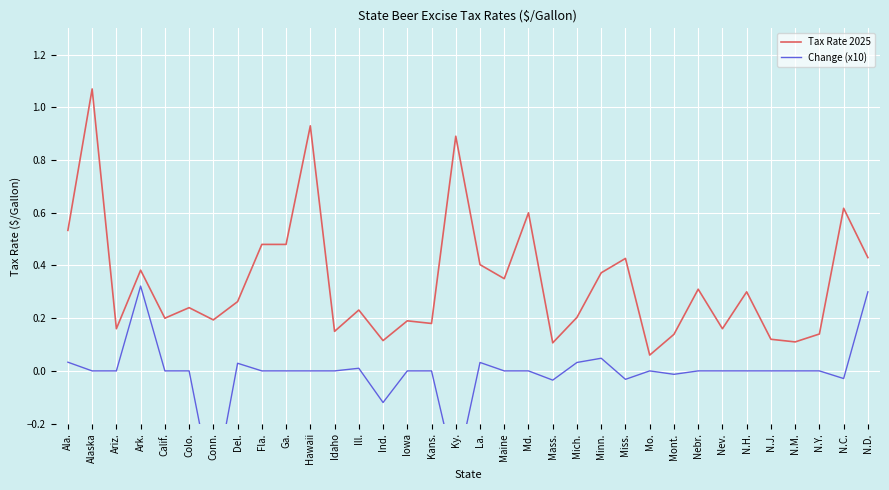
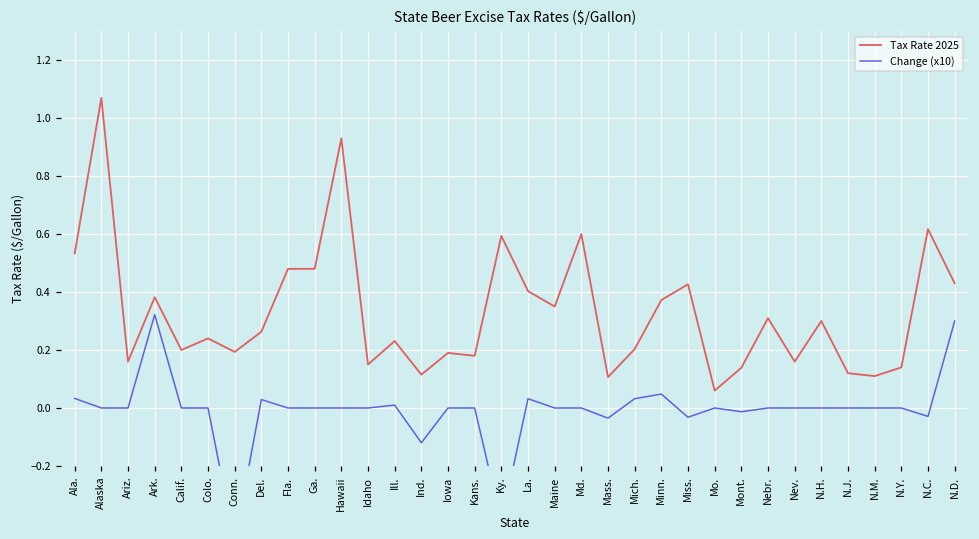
  {
    "Tax Rate 2025": {
      "Ala.": 0.53,
      "Alaska": 1.07,
      "Ariz.": 0.16,
      "Ark.": 0.38,
      "Calif.": 0.20,
      "Colo.": 0.24,
      "Conn.": 0.19,
      "Del.": 0.26,
      "Fla.": 0.48,
      "Ga.": 0.48,
      "Hawaii": 0.93,
      "Idaho": 0.15,
      "Ill.": 0.23,
      "Ind.": 0.12,
      "Iowa": 0.19,
      "Kans.": 0.18,
-     "Ky.": 0.89,
+     "Ky.": 0.59,
      "La.": 0.40,
      "Maine": 0.35,
      "Md.": 0.60,
      "Mass.": 0.11,
      "Mich.": 0.20,
      "Minn.": 0.37,
      "Miss.": 0.43,
      "Mo.": 0.06,
      "Mont.": 0.14,
      "Nebr.": 0.31,
      "Nev.": 0.16,
      "N.H.": 0.30,
      "N.J.": 0.12,
      "N.M.": 0.11,
      "N.Y.": 0.14,
      "N.C.": 0.62,
      "N.D.": 0.43
    },
    "Change (x10)": {
      "Ala.": 0.03,
      "Alaska": 0.00,
      "Ariz.": 0.00,
      "Ark.": 0.32,
      "Calif.": 0.00,
      "Colo.": 0.00,
      "Del.": 0.03,
      "Fla.": 0.00,
      "Ga.": 0.00,
      "Hawaii": 0.00,
      "Idaho": 0.00,
      "Ill.": 0.01,
      "Ind.": -0.12,
      "Iowa": 0.00,
      "Kans.": 0.00,
      "La.": 0.03,
      "Maine": 0.00,
      "Md.": 0.00,
      "Mass.": -0.04,
      "Mich.": 0.03,
      "Minn.": 0.05,
      "Miss.": -0.03,
      "Mo.": 0.00,
      "Mont.": -0.01,
      "Nebr.": 0.00,
      "Nev.": 0.00,
      "N.H.": 0.00,
      "N.J.": 0.00,
      "N.M.": 0.00,
      "N.Y.": 0.00,
      "N.C.": -0.03,
      "N.D.": 0.30
    }
  }
